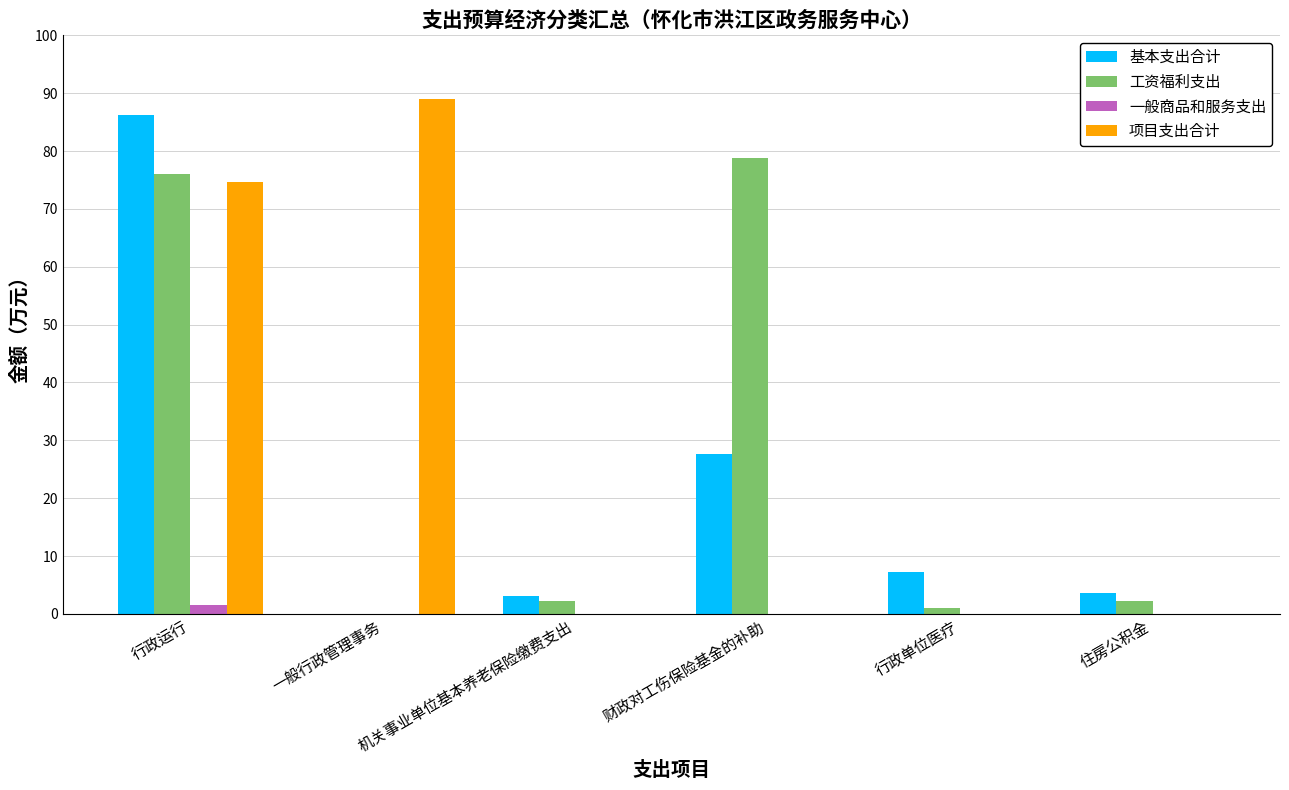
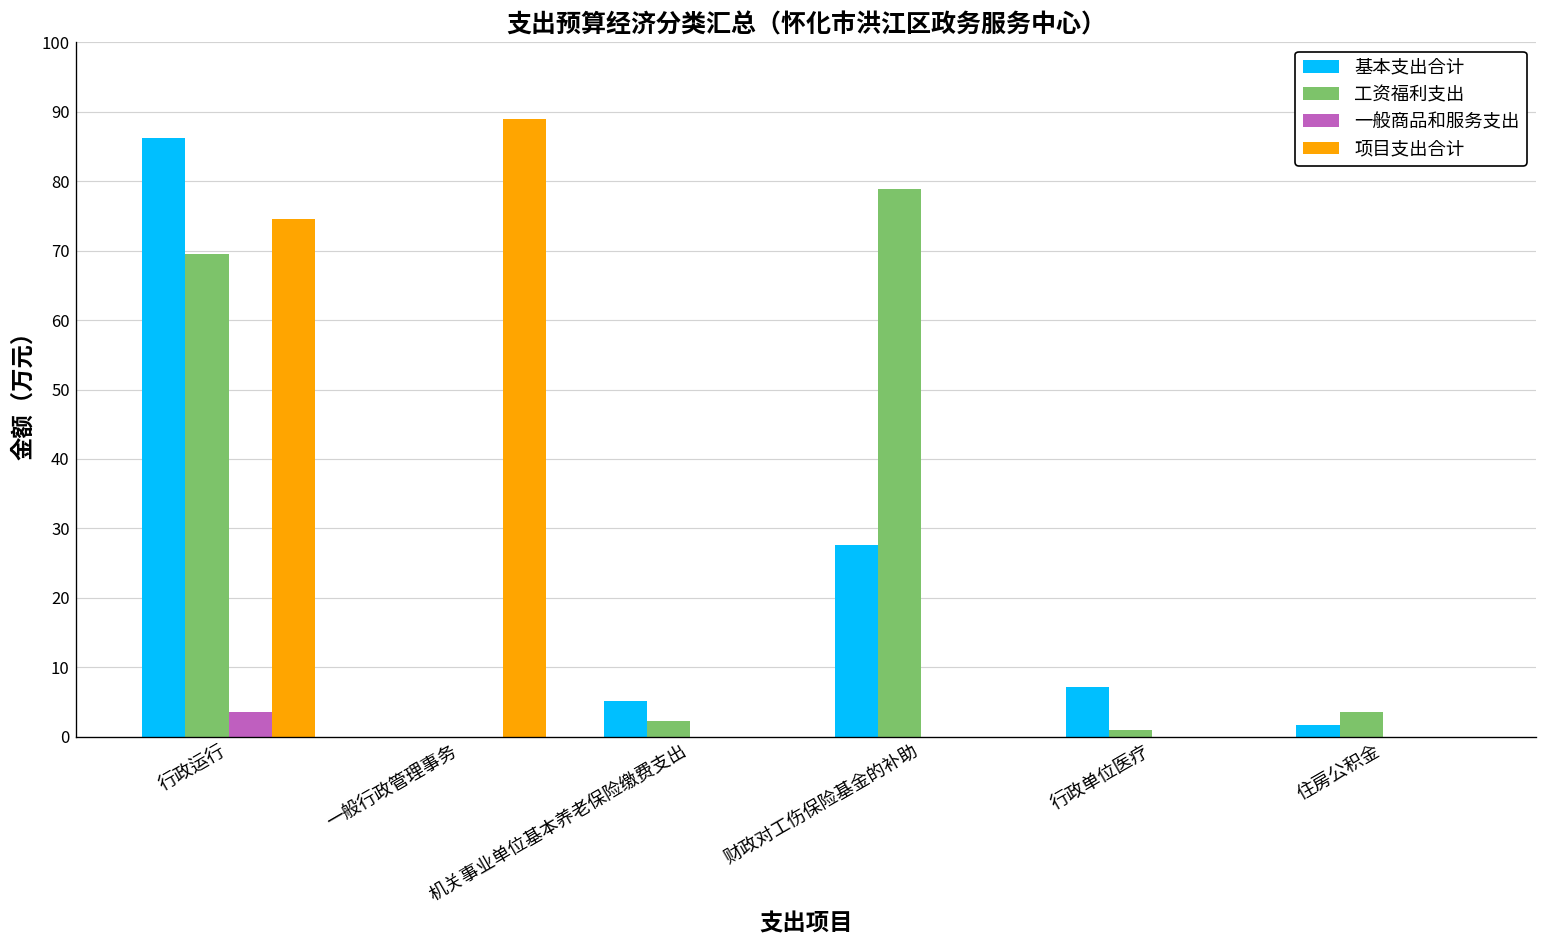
  {
    "基本支出合计": {
      "行政运行": 86,
      "一般行政管理事务": 0,
-     "机关事业单位基本养老保险缴费支出": 3,
+     "机关事业单位基本养老保险缴费支出": 5,
      "财政对工伤保险基金的补助": 28,
      "行政单位医疗": 7,
-     "住房公积金": 4
+     "住房公积金": 2
    },
    "工资福利支出": {
-     "行政运行": 76,
+     "行政运行": 70,
      "一般行政管理事务": 0,
      "机关事业单位基本养老保险缴费支出": 2,
      "财政对工伤保险基金的补助": 79,
      "行政单位医疗": 1,
-     "住房公积金": 2
+     "住房公积金": 4
    },
    "一般商品和服务支出": {
-     "行政运行": 2,
+     "行政运行": 4,
      "一般行政管理事务": 0,
      "机关事业单位基本养老保险缴费支出": 0,
      "财政对工伤保险基金的补助": 0,
      "行政单位医疗": 0,
      "住房公积金": 0
    },
    "项目支出合计": {
      "行政运行": 75,
      "一般行政管理事务": 89,
      "机关事业单位基本养老保险缴费支出": 0,
      "财政对工伤保险基金的补助": 0,
      "行政单位医疗": 0,
      "住房公积金": 0
    }
  }
